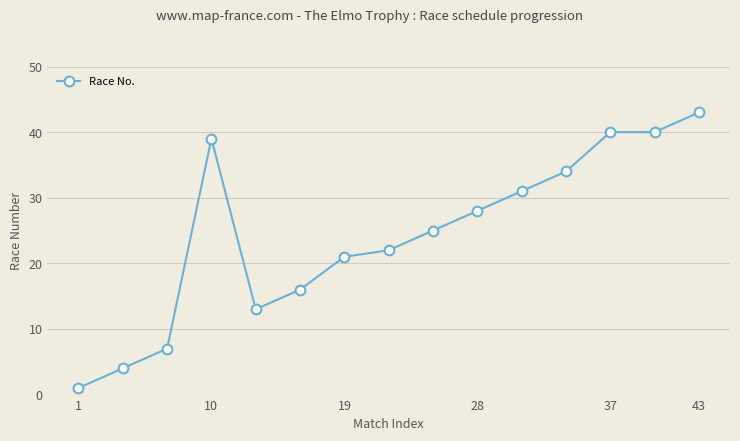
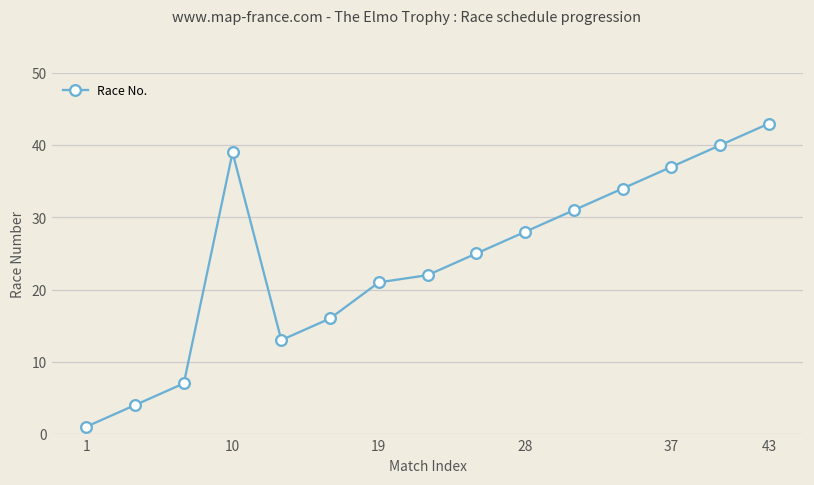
  {
    "1": 1,
    "10": 39,
    "19": 21,
    "28": 28,
-   "37": 40,
+   "37": 37,
    "43": 43
  }
